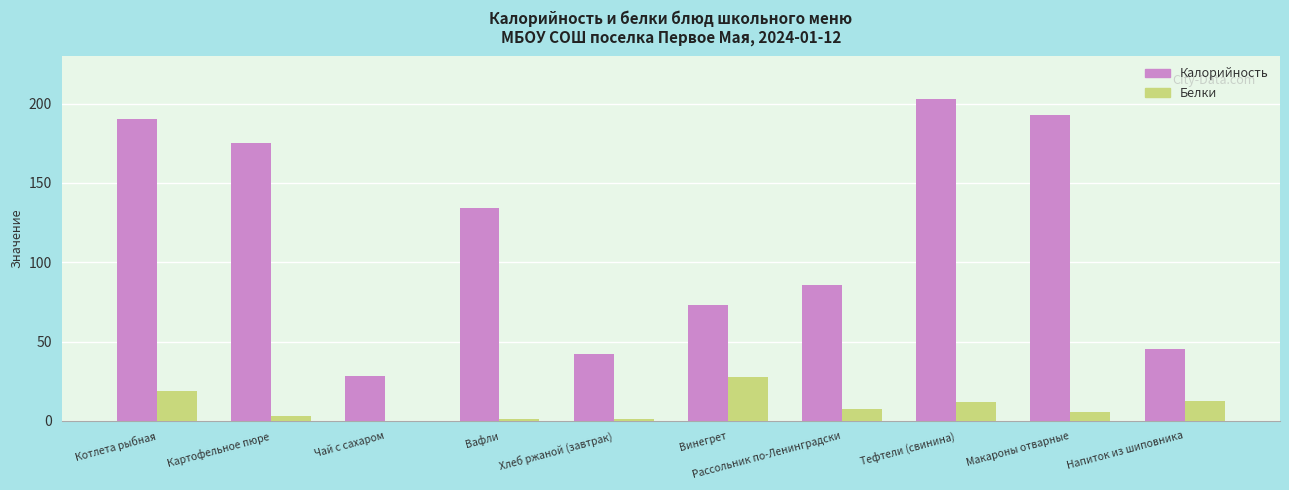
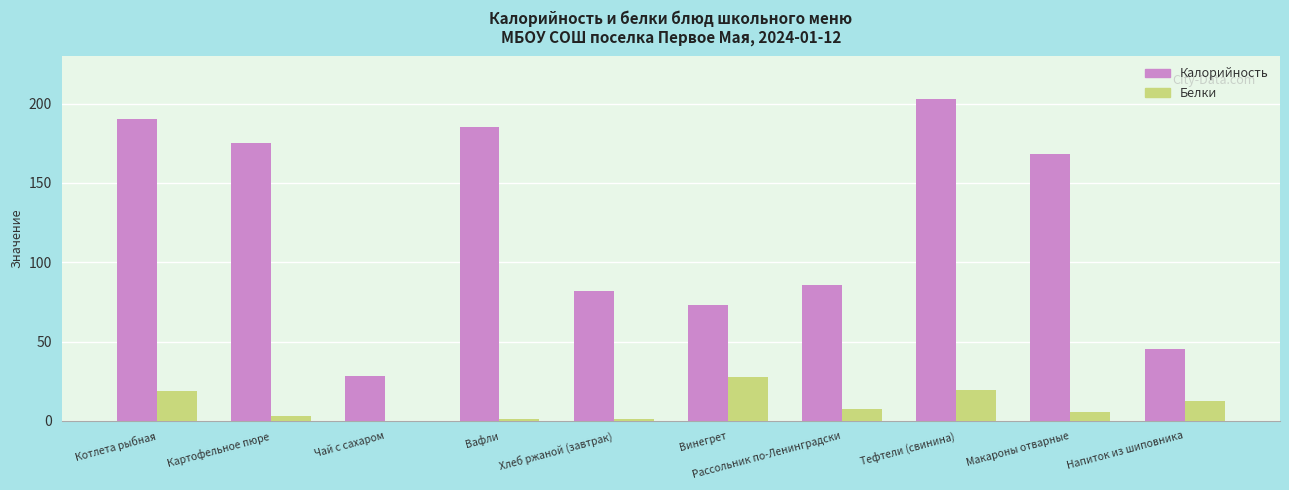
  {
    "Калорийность": {
      "Котлета рыбная": 190,
      "Картофельное пюре": 175,
      "Чай с сахаром": 29,
-     "Вафли": 134,
-     "Хлеб ржаной (завтрак)": 42,
+     "Вафли": 186,
+     "Хлеб ржаной (завтрак)": 82,
      "Винегрет": 73,
      "Рассольник по-Ленинградски": 86,
      "Тефтели (свинина)": 203,
-     "Макароны отварные": 193,
+     "Макароны отварные": 168,
      "Напиток из шиповника": 45
    },
    "Белки": {
      "Котлета рыбная": 19,
      "Картофельное пюре": 3,
      "Винегрет": 27,
      "Рассольник по-Ленинградски": 8,
-     "Тефтели (свинина)": 12,
+     "Тефтели (свинина)": 20,
      "Макароны отварные": 6,
      "Напиток из шиповника": 13
    }
  }
